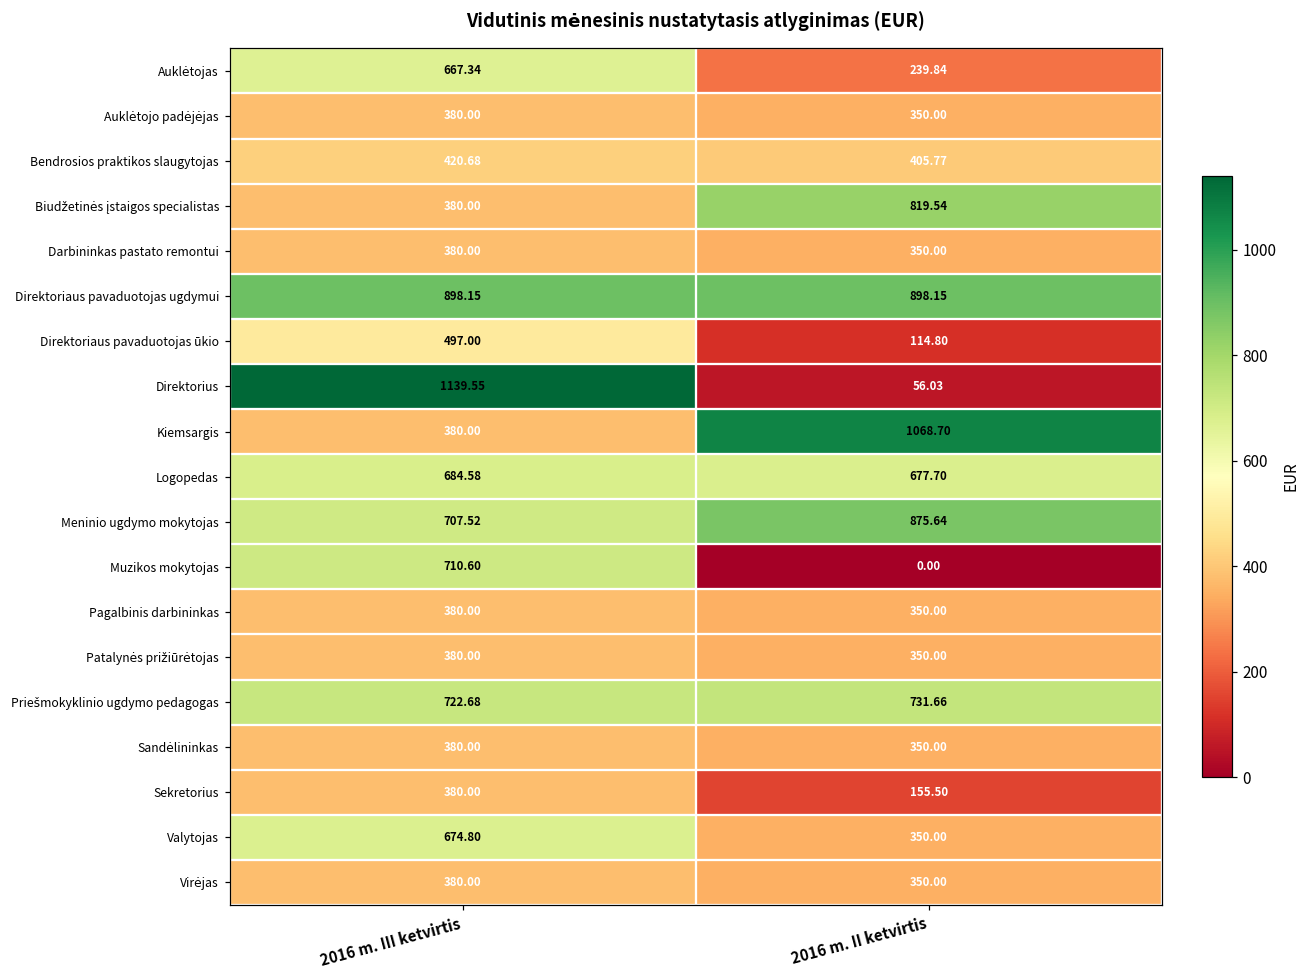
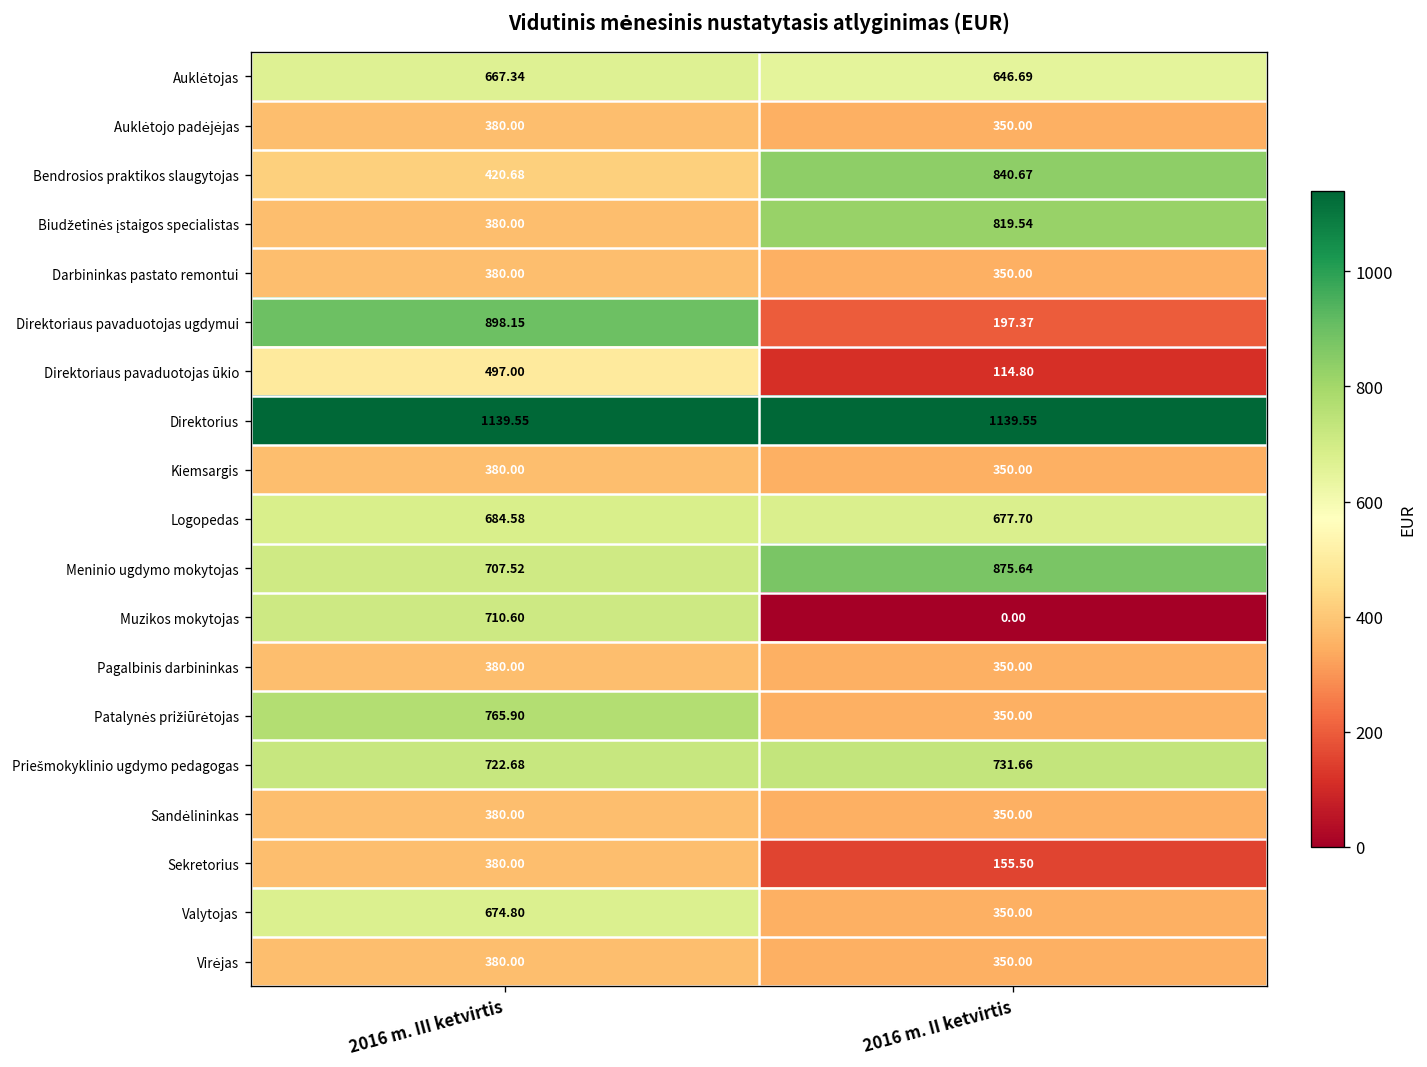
  {
    "Auklėtojas": {
      "2016 m. III ketvirtis": 667.34,
-     "2016 m. II ketvirtis": 239.84
+     "2016 m. II ketvirtis": 646.69
    },
    "Auklėtojo padėjėjas": {
      "2016 m. III ketvirtis": 380.00,
      "2016 m. II ketvirtis": 350.00
    },
    "Bendrosios praktikos slaugytojas": {
      "2016 m. III ketvirtis": 420.68,
-     "2016 m. II ketvirtis": 405.77
+     "2016 m. II ketvirtis": 840.67
    },
    "Biudžetinės įstaigos specialistas": {
      "2016 m. III ketvirtis": 380.00,
      "2016 m. II ketvirtis": 819.54
    },
    "Darbininkas pastato remontui": {
      "2016 m. III ketvirtis": 380.00,
      "2016 m. II ketvirtis": 350.00
    },
    "Direktoriaus pavaduotojas ugdymui": {
      "2016 m. III ketvirtis": 898.15,
-     "2016 m. II ketvirtis": 898.15
+     "2016 m. II ketvirtis": 197.37
    },
    "Direktoriaus pavaduotojas ūkio": {
      "2016 m. III ketvirtis": 497.00,
      "2016 m. II ketvirtis": 114.80
    },
    "Direktorius": {
      "2016 m. III ketvirtis": 1139.55,
-     "2016 m. II ketvirtis": 56.03
+     "2016 m. II ketvirtis": 1139.55
    },
    "Kiemsargis": {
      "2016 m. III ketvirtis": 380.00,
-     "2016 m. II ketvirtis": 1068.70
+     "2016 m. II ketvirtis": 350.00
    },
    "Logopedas": {
      "2016 m. III ketvirtis": 684.58,
      "2016 m. II ketvirtis": 677.70
    },
    "Meninio ugdymo mokytojas": {
      "2016 m. III ketvirtis": 707.52,
      "2016 m. II ketvirtis": 875.64
    },
    "Muzikos mokytojas": {
      "2016 m. III ketvirtis": 710.60,
      "2016 m. II ketvirtis": 0.00
    },
    "Pagalbinis darbininkas": {
      "2016 m. III ketvirtis": 380.00,
      "2016 m. II ketvirtis": 350.00
    },
    "Patalynės prižiūrėtojas": {
-     "2016 m. III ketvirtis": 380.00,
+     "2016 m. III ketvirtis": 765.90,
      "2016 m. II ketvirtis": 350.00
    },
    "Priešmokyklinio ugdymo pedagogas": {
      "2016 m. III ketvirtis": 722.68,
      "2016 m. II ketvirtis": 731.66
    },
    "Sandėlininkas": {
      "2016 m. III ketvirtis": 380.00,
      "2016 m. II ketvirtis": 350.00
    },
    "Sekretorius": {
      "2016 m. III ketvirtis": 380.00,
      "2016 m. II ketvirtis": 155.50
    },
    "Valytojas": {
      "2016 m. III ketvirtis": 674.80,
      "2016 m. II ketvirtis": 350.00
    },
    "Virėjas": {
      "2016 m. III ketvirtis": 380.00,
      "2016 m. II ketvirtis": 350.00
    }
  }
